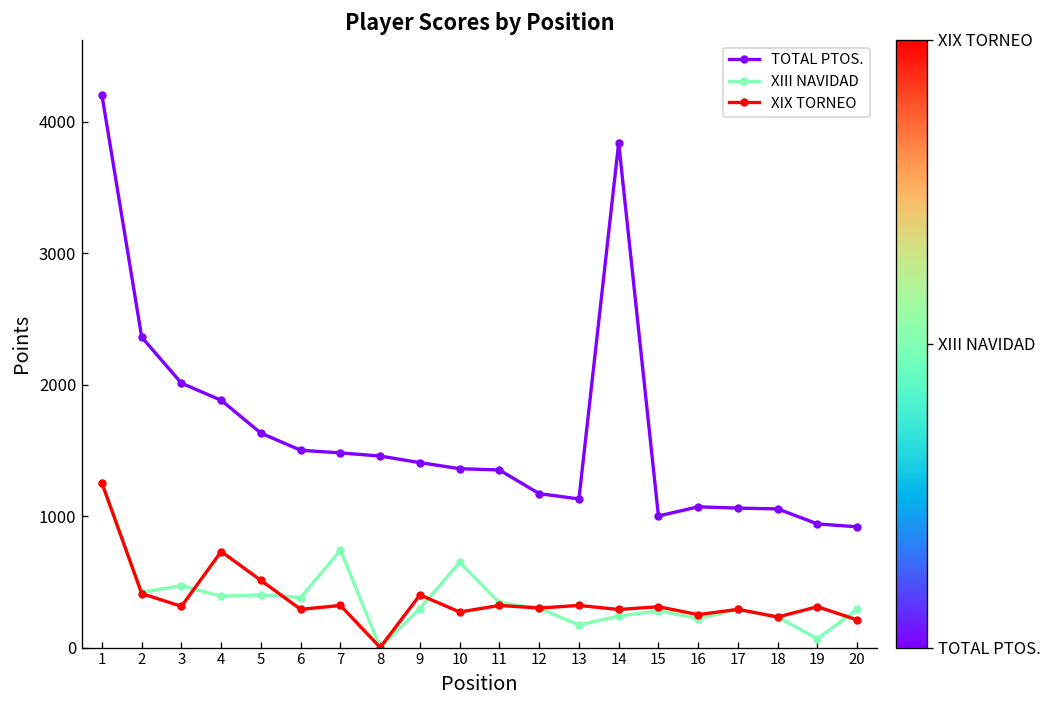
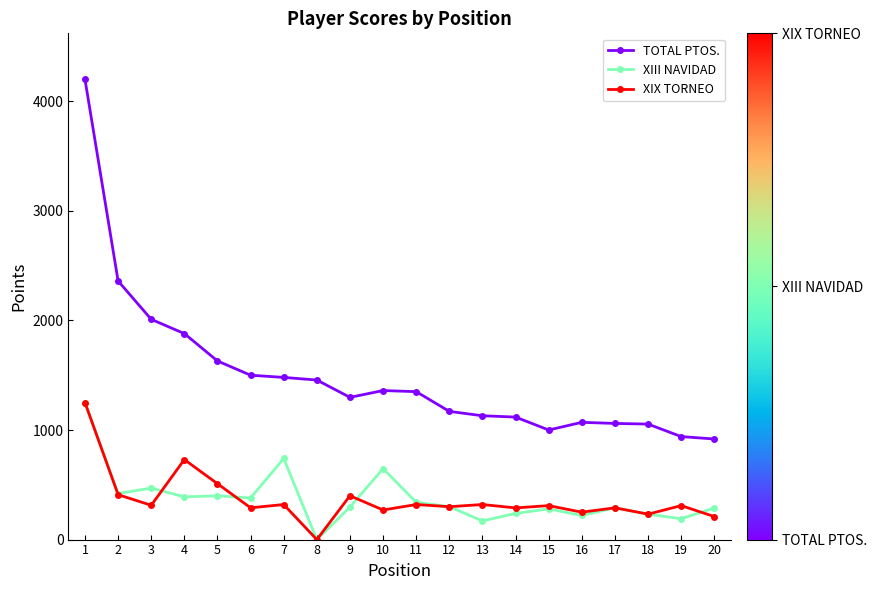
  {
    "TOTAL PTOS.": {
      "1": 4200,
      "2": 2360,
      "3": 2010,
      "4": 1880,
      "5": 1630,
      "6": 1500,
      "7": 1480,
      "8": 1460,
-     "9": 1410,
+     "9": 1300,
      "10": 1360,
      "11": 1350,
      "12": 1170,
      "13": 1130,
-     "14": 3840,
+     "14": 1120,
      "15": 1000,
      "16": 1070,
      "17": 1060,
      "18": 1050,
      "19": 940,
      "20": 920
    },
    "XIII NAVIDAD": {
      "3": 470,
      "4": 390,
      "5": 400,
      "6": 380,
      "7": 740,
      "9": 300,
      "10": 650,
      "13": 170,
      "14": 240,
      "15": 280,
      "16": 220,
-     "19": 70,
+     "19": 190,
      "20": 290
    },
    "XIX TORNEO": {
      "3": 310,
      "4": 730,
      "5": 510,
      "6": 290,
      "7": 320,
      "9": 400,
      "10": 270,
      "13": 320,
      "14": 290,
      "15": 310,
      "16": 250,
      "19": 310,
      "20": 210
    }
  }
